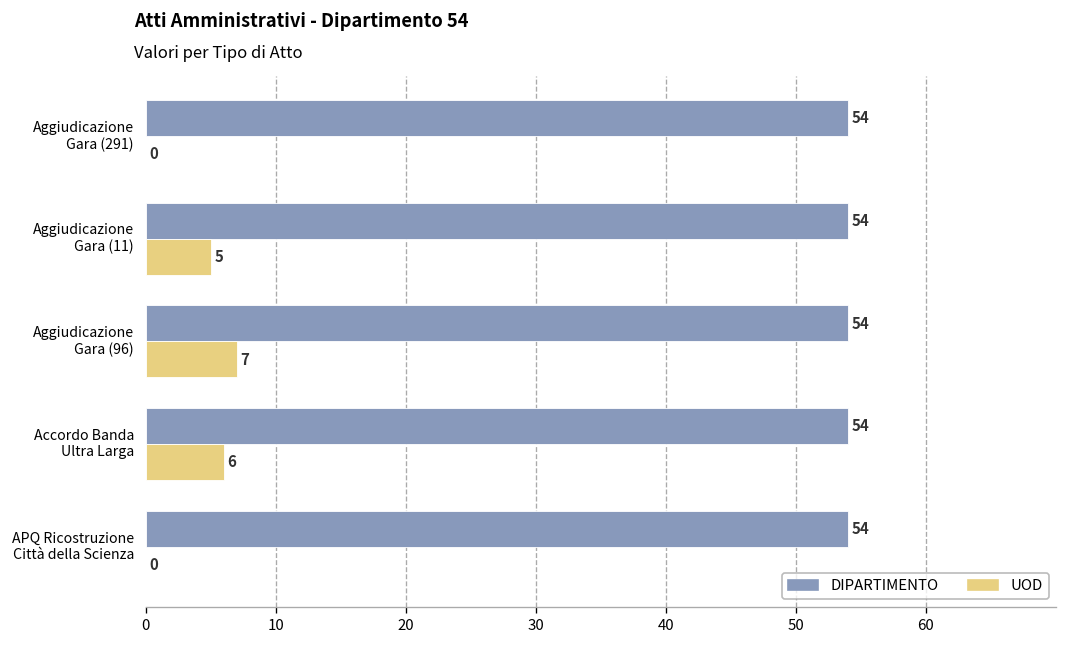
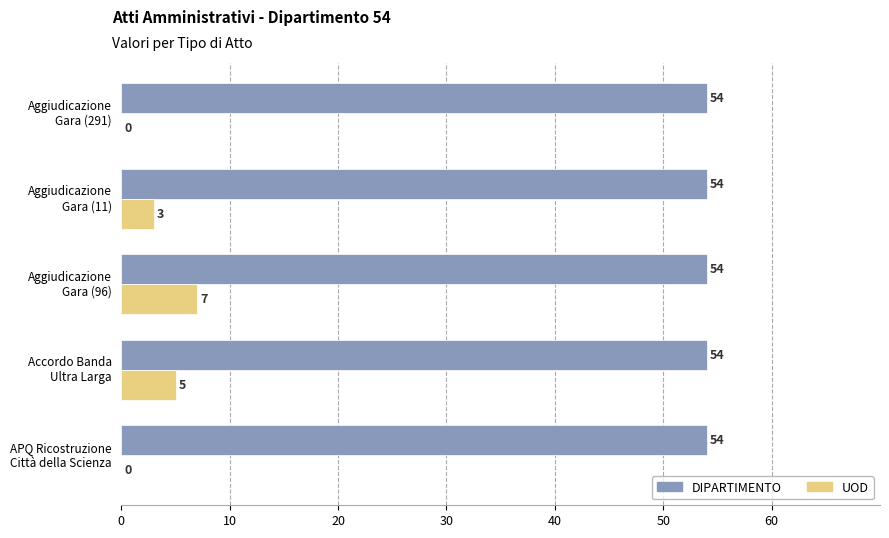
  {
    "DIPARTIMENTO": {
      "Aggiudicazione Gara (291)": 54,
      "Aggiudicazione Gara (11)": 54,
      "Aggiudicazione Gara (96)": 54,
      "Accordo Banda Ultra Larga": 54,
      "APQ Ricostruzione Città della Scienza": 54
    },
    "UOD": {
      "Aggiudicazione Gara (291)": 0,
-     "Aggiudicazione Gara (11)": 5,
+     "Aggiudicazione Gara (11)": 3,
      "Aggiudicazione Gara (96)": 7,
-     "Accordo Banda Ultra Larga": 6,
+     "Accordo Banda Ultra Larga": 5,
      "APQ Ricostruzione Città della Scienza": 0
    }
  }
